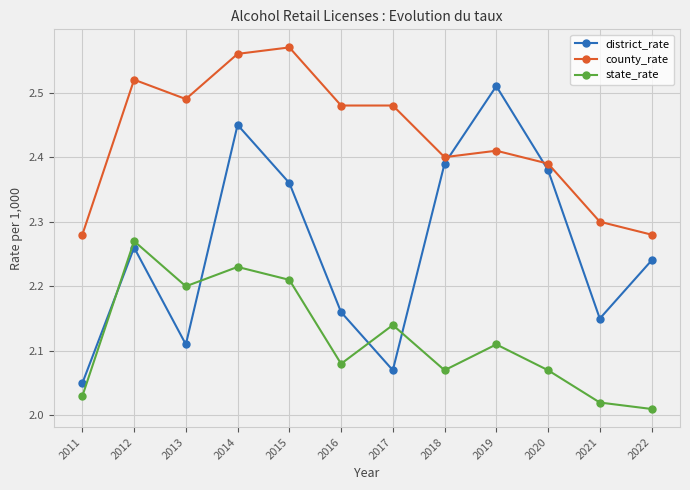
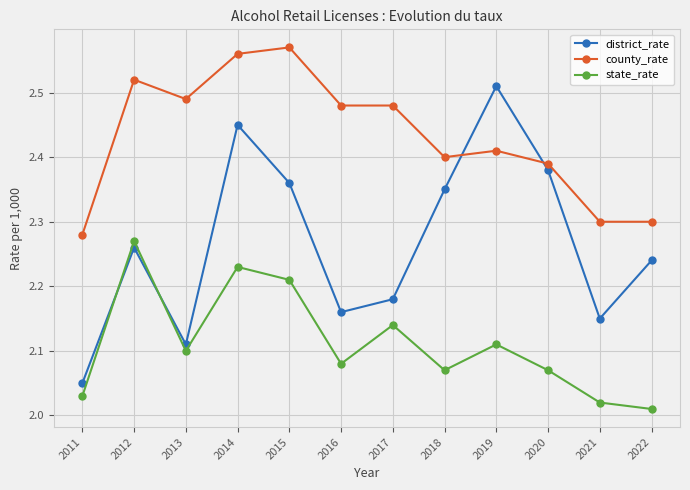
  {
    "district_rate": {
      "2011": 2.05,
      "2012": 2.26,
      "2013": 2.11,
      "2014": 2.45,
      "2015": 2.36,
      "2016": 2.16,
-     "2017": 2.07,
-     "2018": 2.39,
+     "2017": 2.18,
+     "2018": 2.35,
      "2019": 2.51,
      "2020": 2.38,
      "2021": 2.15,
      "2022": 2.24
    },
    "county_rate": {
      "2011": 2.28,
      "2012": 2.52,
      "2013": 2.49,
      "2014": 2.56,
      "2015": 2.57,
      "2016": 2.48,
      "2017": 2.48,
      "2018": 2.40,
      "2019": 2.41,
      "2020": 2.39,
      "2021": 2.30,
-     "2022": 2.28
+     "2022": 2.30
    },
    "state_rate": {
      "2011": 2.03,
      "2012": 2.27,
-     "2013": 2.2,
+     "2013": 2.1,
      "2014": 2.23,
      "2015": 2.21,
      "2016": 2.08,
      "2017": 2.14,
      "2018": 2.07,
      "2019": 2.11,
      "2020": 2.07,
      "2021": 2.02,
      "2022": 2.01
    }
  }
